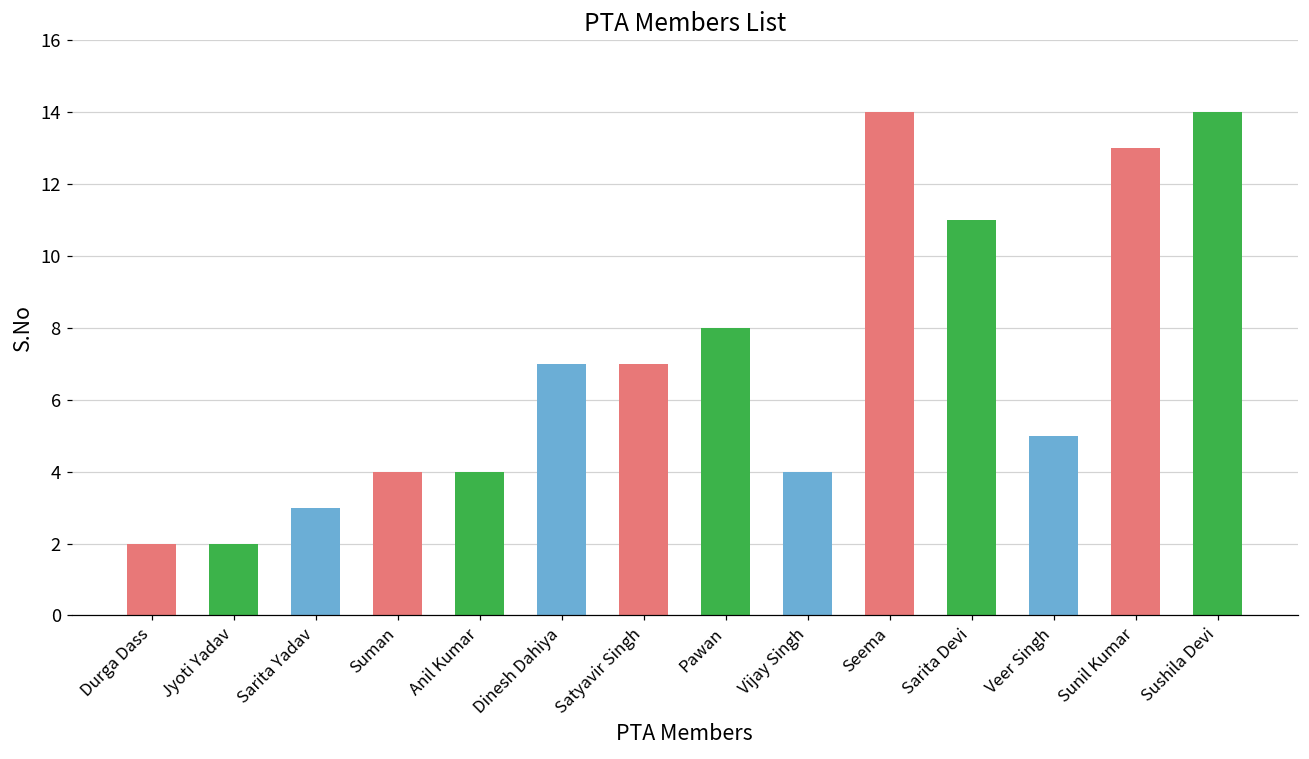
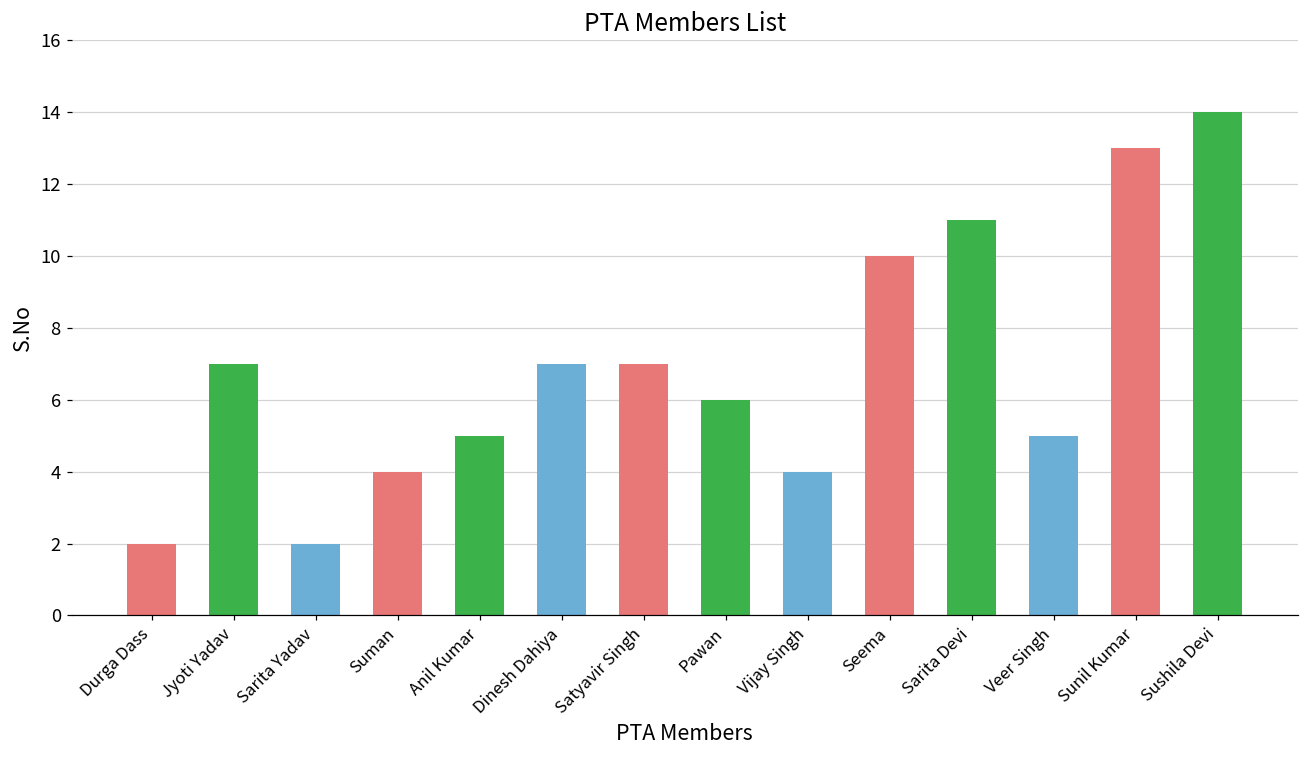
  {
    "Durga Dass": 2,
-   "Jyoti Yadav": 2,
-   "Sarita Yadav": 3,
+   "Jyoti Yadav": 7,
+   "Sarita Yadav": 2,
    "Suman": 4,
-   "Anil Kumar": 4,
+   "Anil Kumar": 5,
    "Dinesh Dahiya": 7,
    "Satyavir Singh": 7,
-   "Pawan": 8,
+   "Pawan": 6,
    "Vijay Singh": 4,
-   "Seema": 14,
+   "Seema": 10,
    "Sarita Devi": 11,
    "Veer Singh": 5,
    "Sunil Kumar": 13,
    "Sushila Devi": 14
  }
